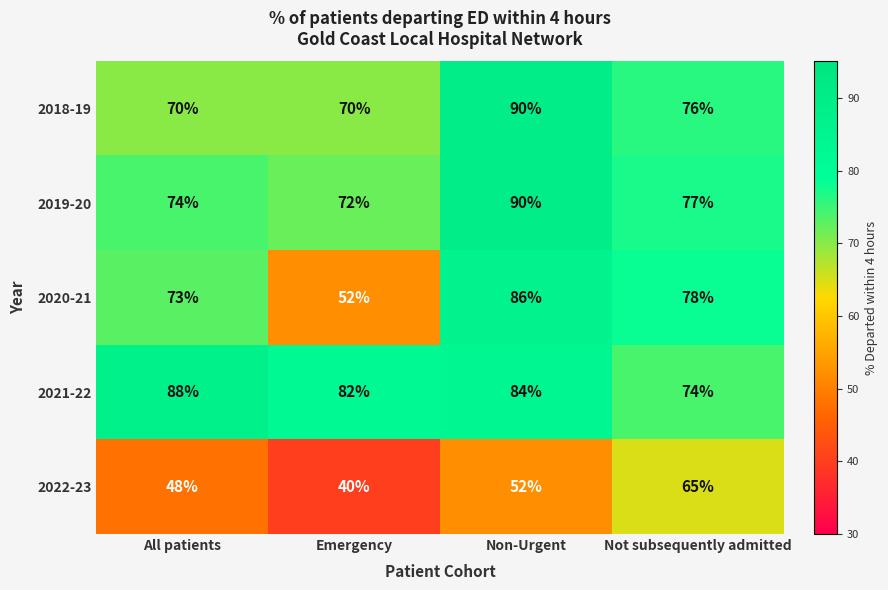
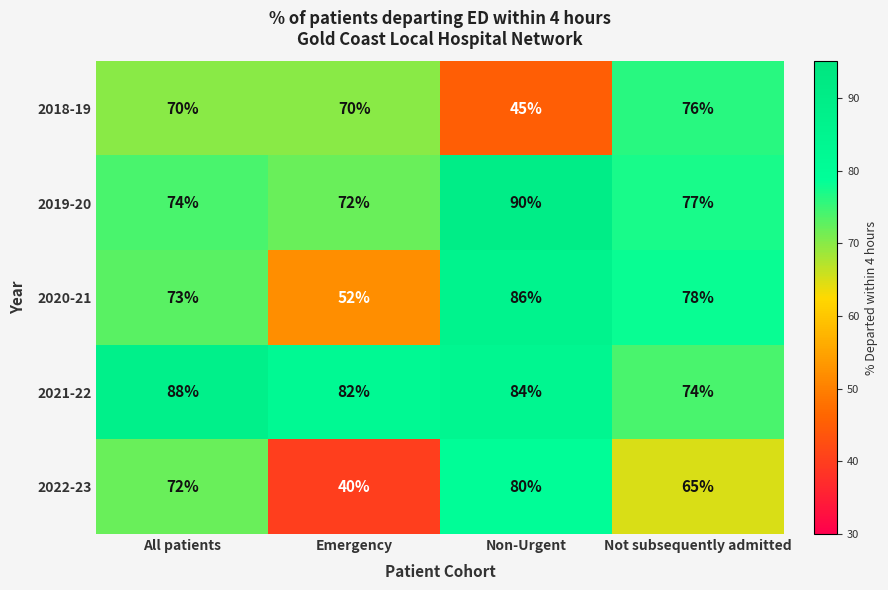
  {
    "2018-19": {
      "All patients": "70%",
      "Emergency": "70%",
-     "Non-Urgent": "90%",
+     "Non-Urgent": "45%",
      "Not subsequently admitted": "76%"
    },
    "2019-20": {
      "All patients": "74%",
      "Emergency": "72%",
      "Non-Urgent": "90%",
      "Not subsequently admitted": "77%"
    },
    "2020-21": {
      "All patients": "73%",
      "Emergency": "52%",
      "Non-Urgent": "86%",
      "Not subsequently admitted": "78%"
    },
    "2021-22": {
      "All patients": "88%",
      "Emergency": "82%",
      "Non-Urgent": "84%",
      "Not subsequently admitted": "74%"
    },
    "2022-23": {
-     "All patients": "48%",
+     "All patients": "72%",
      "Emergency": "40%",
-     "Non-Urgent": "52%",
+     "Non-Urgent": "80%",
      "Not subsequently admitted": "65%"
    }
  }
